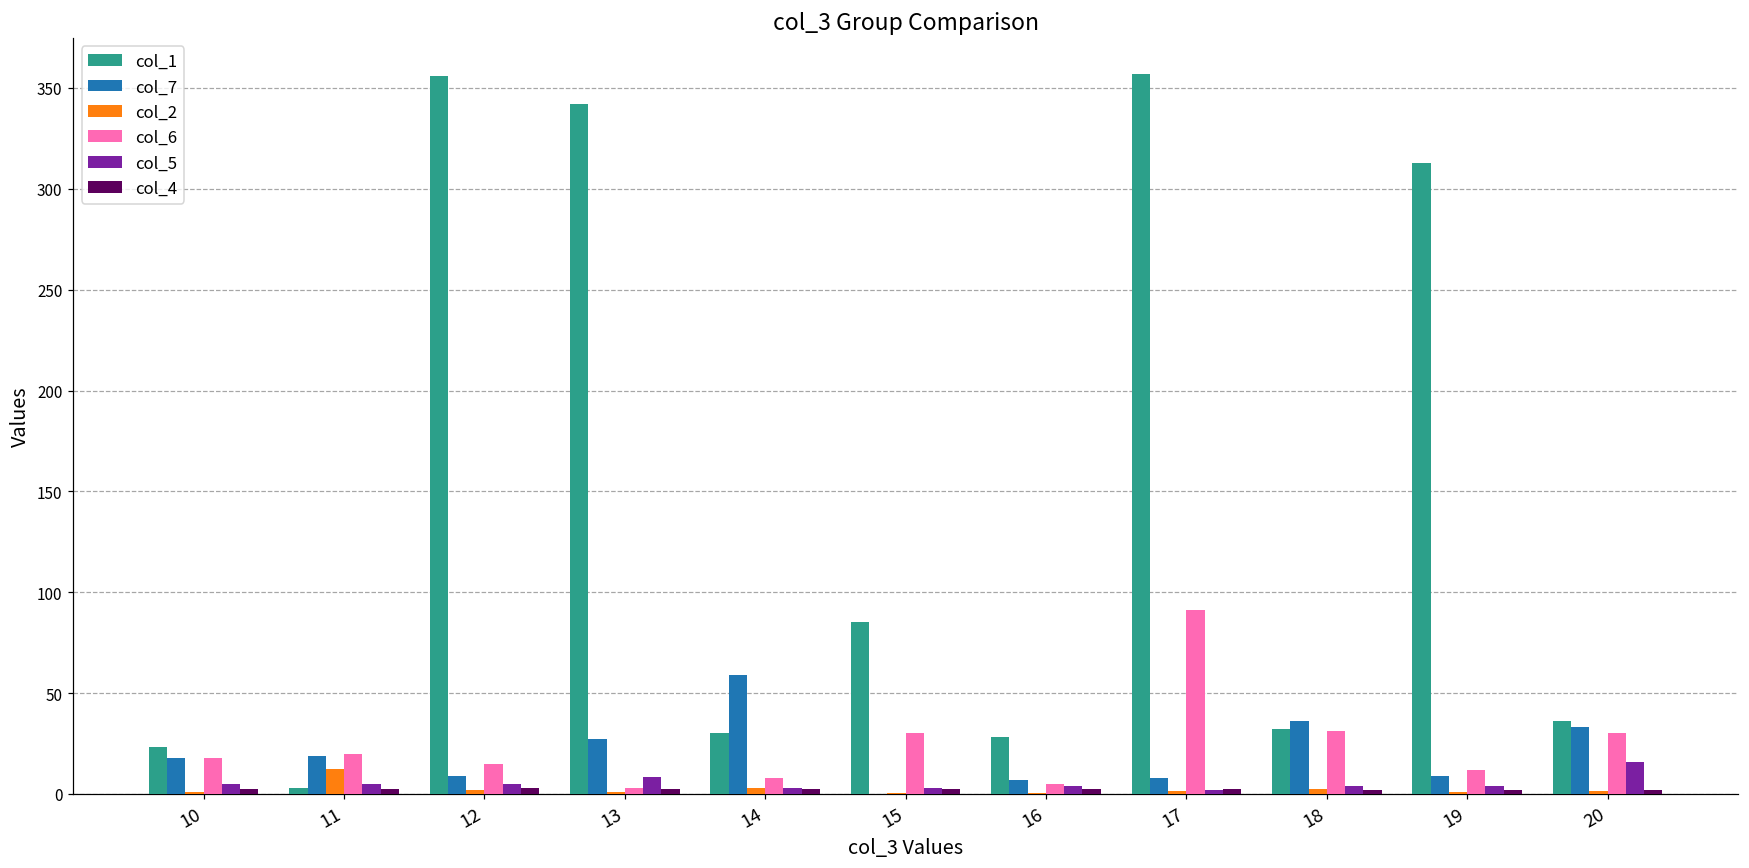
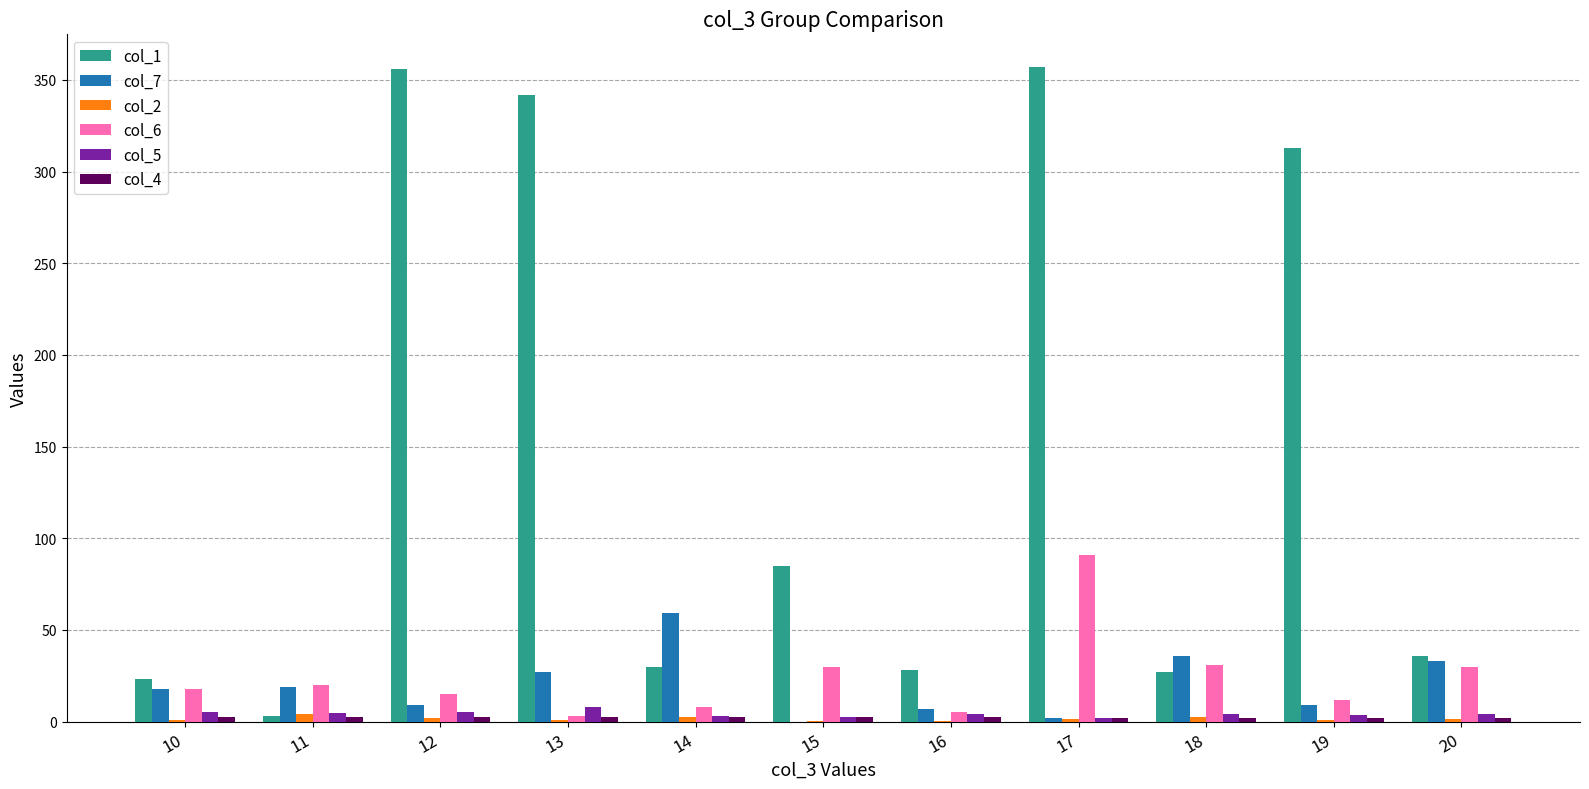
  {
    "col_1": {
      "10": 23,
      "11": 3,
      "12": 356,
      "13": 342,
      "14": 30,
      "15": 85,
      "16": 28,
      "17": 357,
-     "18": 32,
+     "18": 27,
      "19": 313,
      "20": 36
    },
    "col_7": {
      "10": 18,
      "11": 19,
      "12": 9,
      "13": 27,
      "14": 59,
      "15": 0,
      "16": 7,
-     "17": 8,
+     "17": 2,
      "18": 36,
      "19": 9,
      "20": 33
    },
    "col_2": {
-     "11": 12,
+     "11": 4,
      "12": 2,
      "14": 3,
      "18": 3,
      "20": 2
    },
    "col_6": {
      "10": 18,
      "11": 20,
      "12": 15,
      "13": 3,
      "14": 8,
      "15": 30,
      "16": 5,
      "17": 91,
      "18": 31,
      "19": 12,
      "20": 30
    },
    "col_5": {
      "10": 5,
      "11": 5,
      "12": 5,
      "13": 8,
      "14": 3,
      "15": 3,
      "16": 4,
      "17": 2,
      "18": 4,
      "19": 4,
-     "20": 16
+     "20": 4
    },
    "col_4": {
      "10": 3,
      "11": 3,
      "12": 3,
      "13": 3,
      "14": 3,
      "15": 2,
      "16": 2,
      "17": 2,
      "18": 2,
      "19": 2,
      "20": 2
    }
  }
